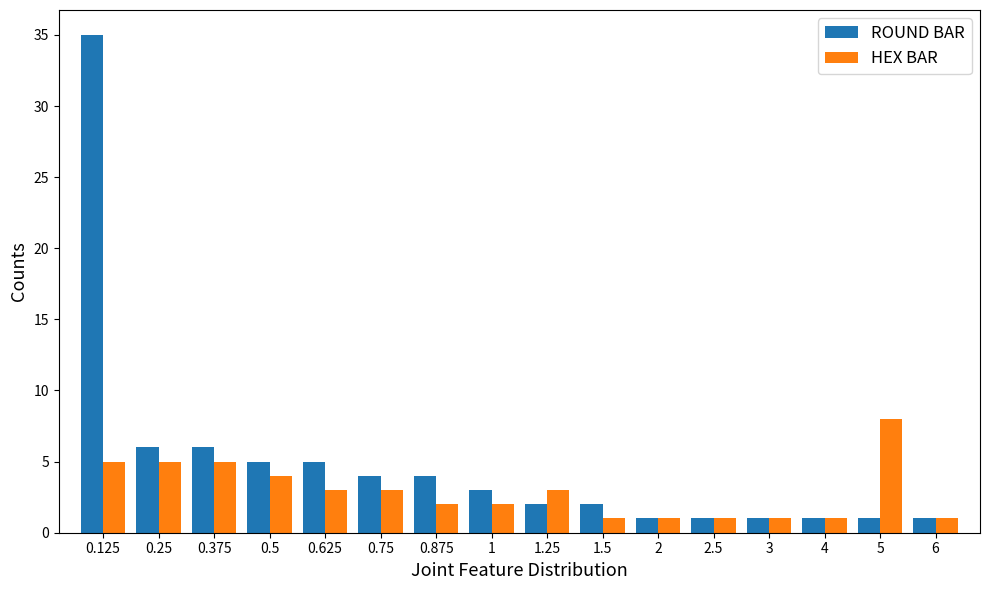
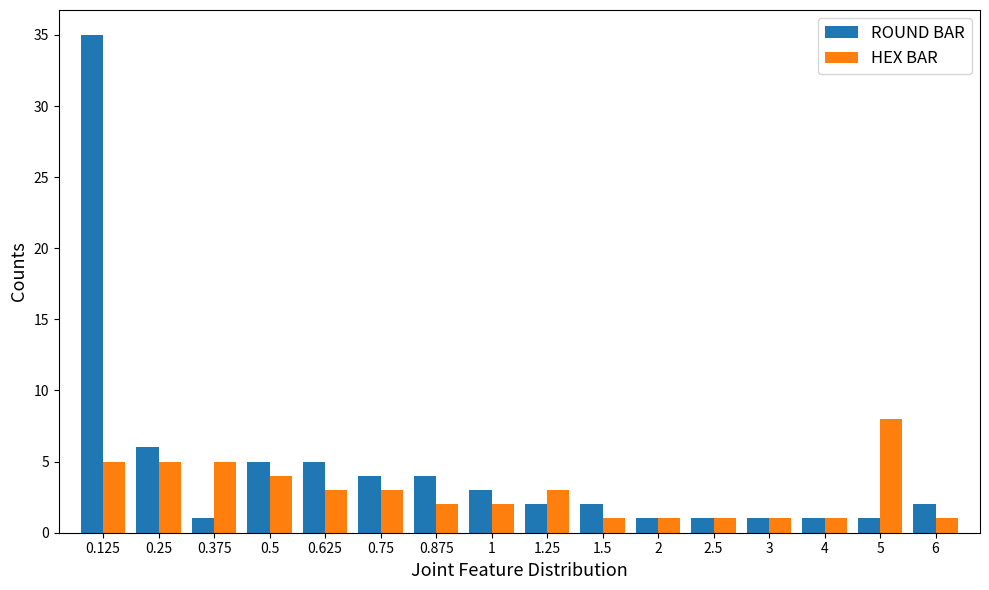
  {
    "ROUND BAR": {
      "0.125": 35,
      "0.25": 6,
-     "0.375": 6,
+     "0.375": 1,
      "0.5": 5,
      "0.625": 5,
      "0.75": 4,
      "0.875": 4,
      "1": 3,
      "1.25": 2,
      "1.5": 2,
      "2": 1,
      "2.5": 1,
      "3": 1,
      "4": 1,
      "5": 1,
-     "6": 1
+     "6": 2
    },
    "HEX BAR": {
      "0.125": 5,
      "0.25": 5,
      "0.375": 5,
      "0.5": 4,
      "0.625": 3,
      "0.75": 3,
      "0.875": 2,
      "1": 2,
      "1.25": 3,
      "1.5": 1,
      "2": 1,
      "2.5": 1,
      "3": 1,
      "4": 1,
      "5": 8,
      "6": 1
    }
  }
